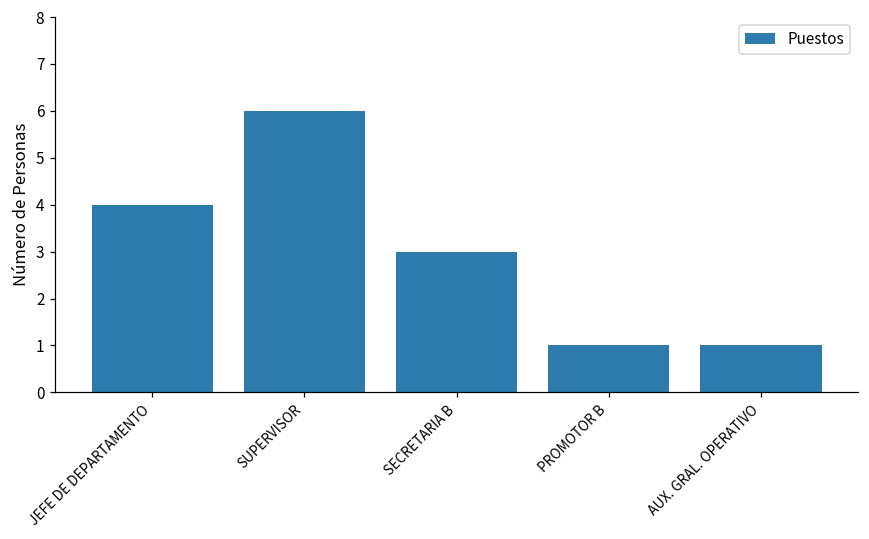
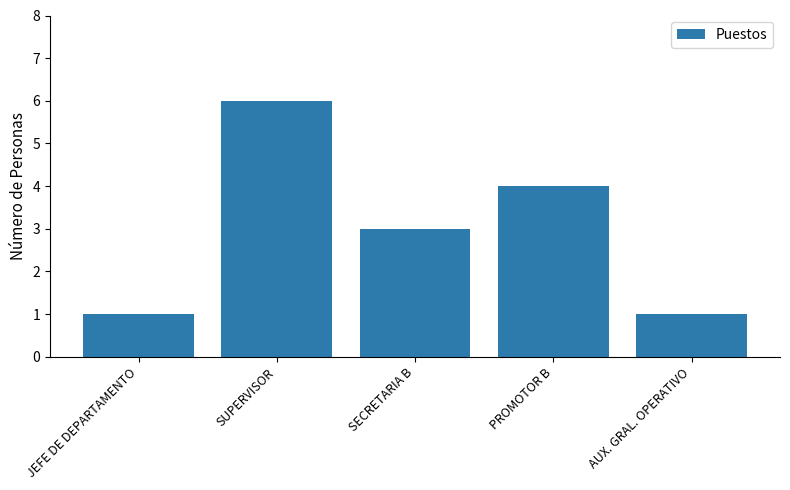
  {
-   "JEFE DE DEPARTAMENTO": 4,
+   "JEFE DE DEPARTAMENTO": 1,
    "SUPERVISOR": 6,
    "SECRETARIA B": 3,
-   "PROMOTOR B": 1,
+   "PROMOTOR B": 4,
    "AUX. GRAL. OPERATIVO": 1
  }
